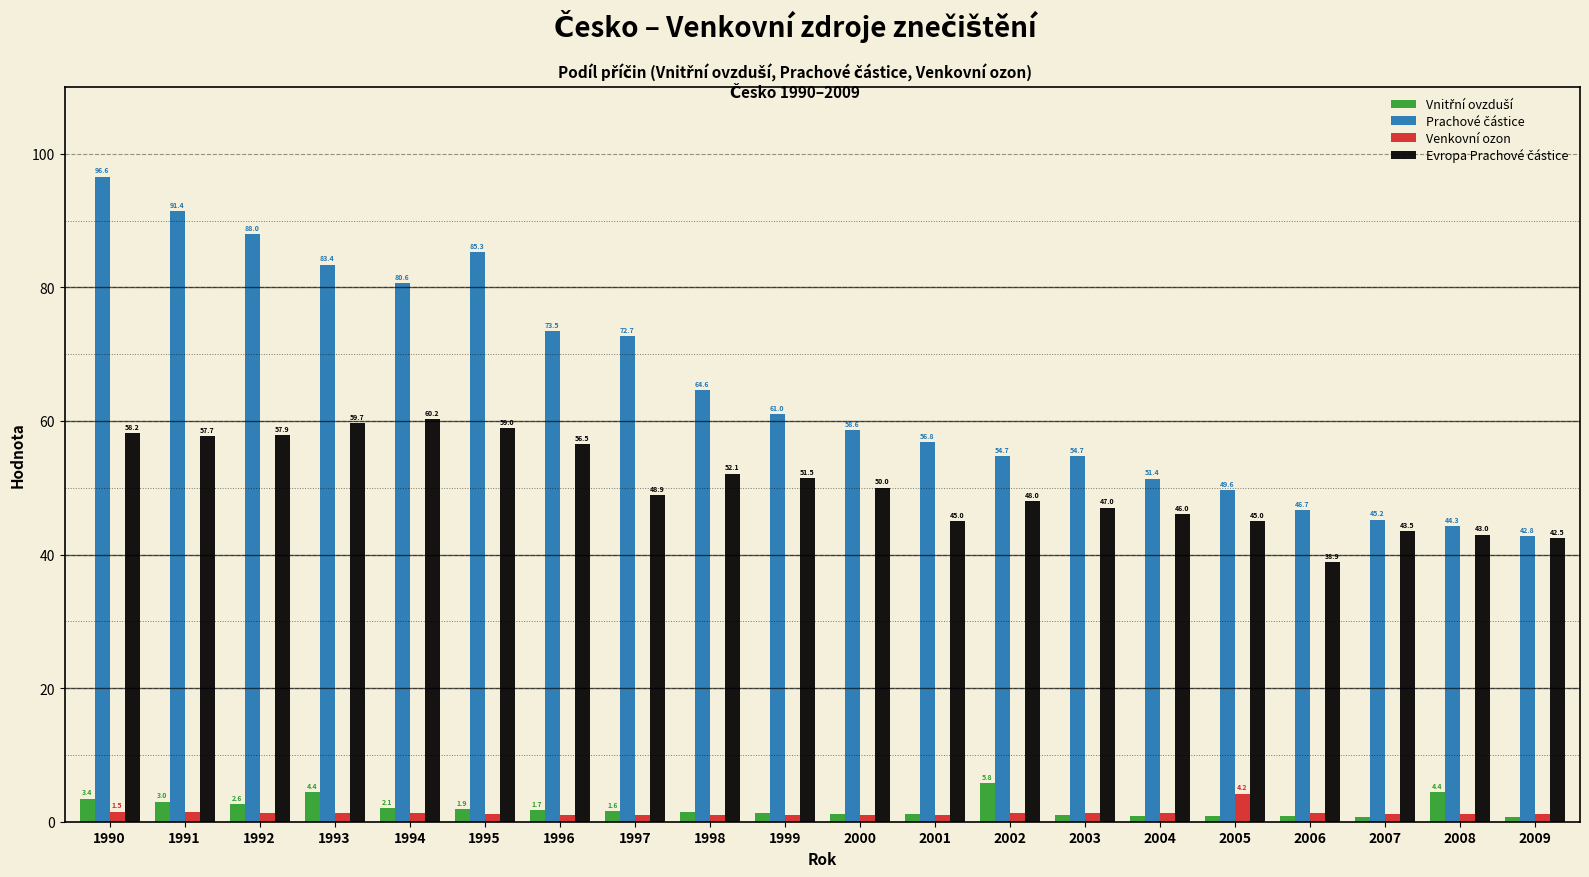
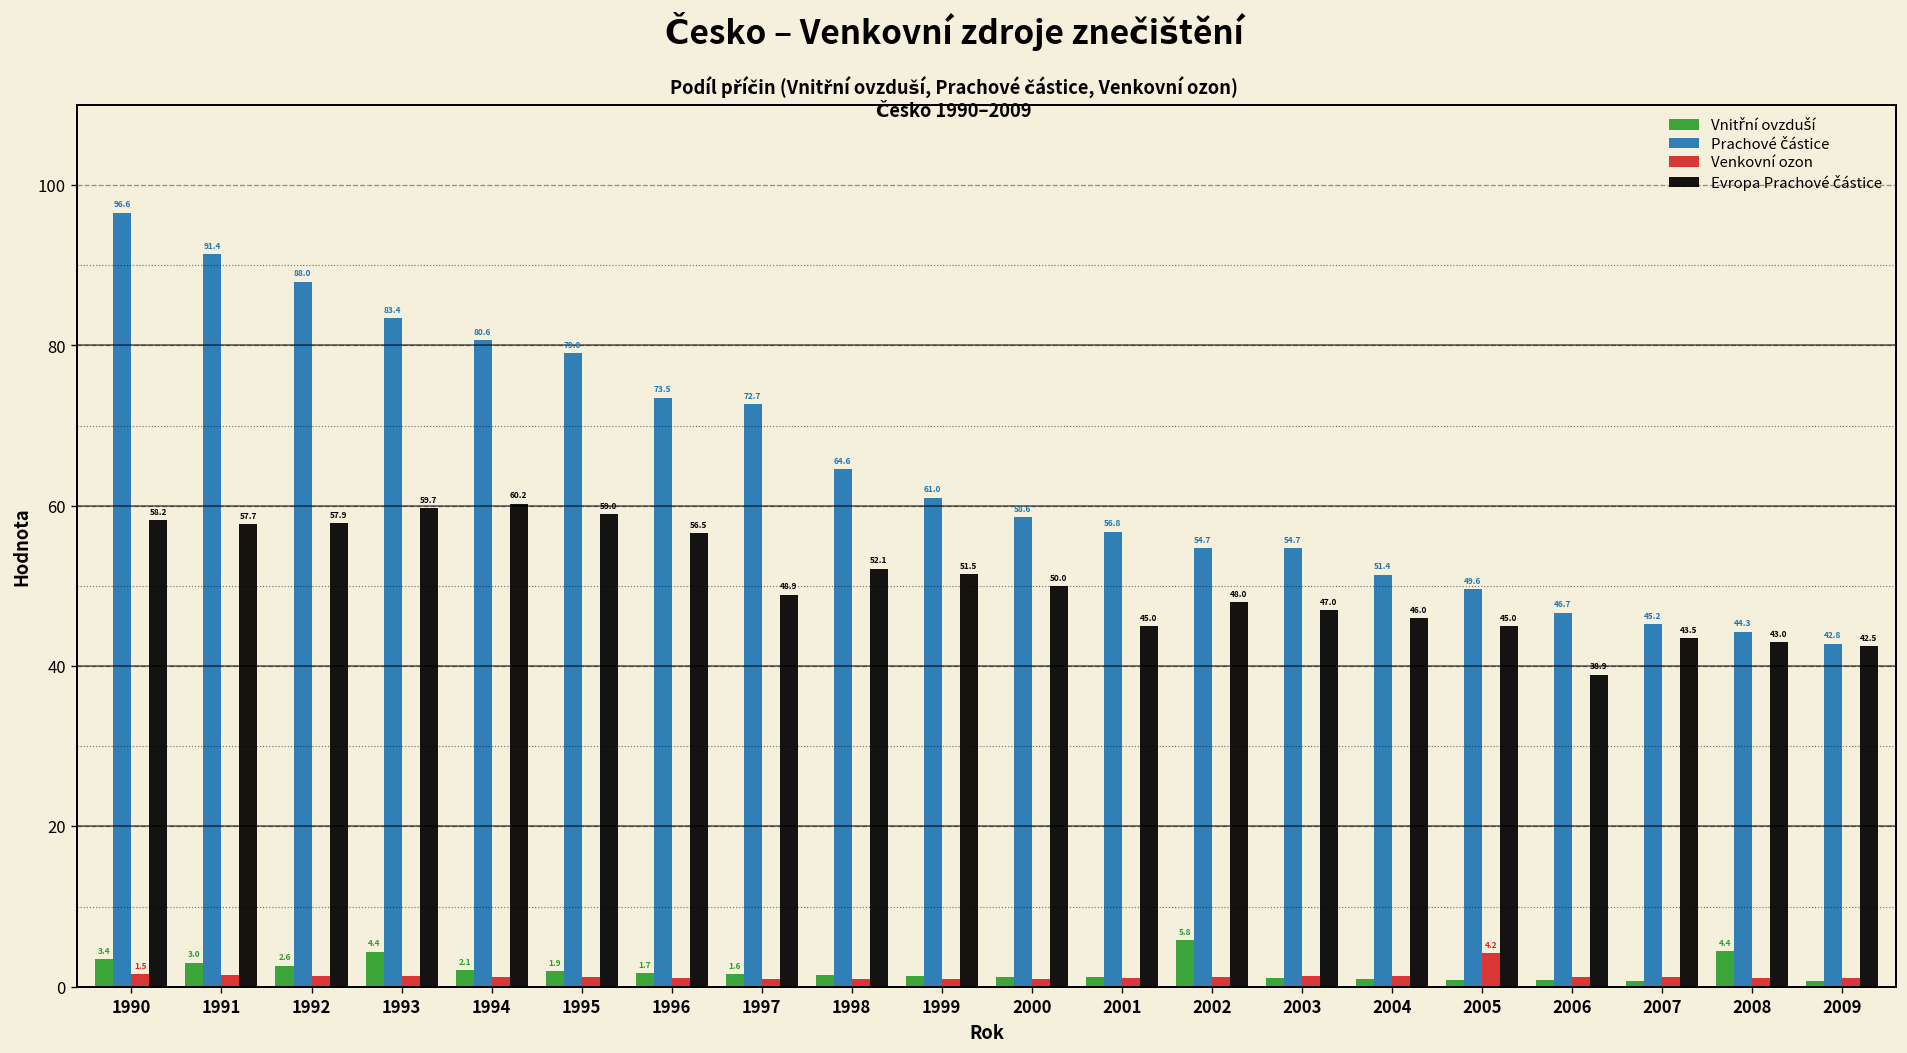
  {
    "Vnitřní ovzduší": {
      "1990": 3.4,
      "1991": 3.0,
      "1992": 2.6,
      "1993": 4.4,
      "1994": 2.1,
      "1995": 1.9,
      "1996": 1.7,
      "1997": 1.6,
      "2002": 5.8,
      "2008": 4.4
    },
    "Prachové částice": {
      "1990": 96.6,
      "1991": 91.4,
      "1992": 88.0,
      "1993": 83.4,
      "1994": 80.6,
-     "1995": 85.3,
+     "1995": 79.0,
      "1996": 73.5,
      "1997": 72.7,
      "1998": 64.6,
      "1999": 61.0,
      "2000": 58.6,
      "2001": 56.8,
      "2002": 54.7,
      "2003": 54.7,
      "2004": 51.4,
      "2005": 49.6,
      "2006": 46.7,
      "2007": 45.2,
      "2008": 44.3,
      "2009": 42.8
    },
    "Venkovní ozon": {
      "1990": 1.5,
      "2005": 4.2
    },
    "Evropa Prachové částice": {
      "1990": 58.2,
      "1991": 57.7,
      "1992": 57.9,
      "1993": 59.7,
      "1994": 60.2,
      "1995": 59.0,
      "1996": 56.5,
      "1997": 48.9,
      "1998": 52.1,
      "1999": 51.5,
      "2000": 50.0,
      "2001": 45.0,
      "2002": 48.0,
      "2003": 47.0,
      "2004": 46.0,
      "2005": 45.0,
      "2006": 38.9,
      "2007": 43.5,
      "2008": 43.0,
      "2009": 42.5
    }
  }
